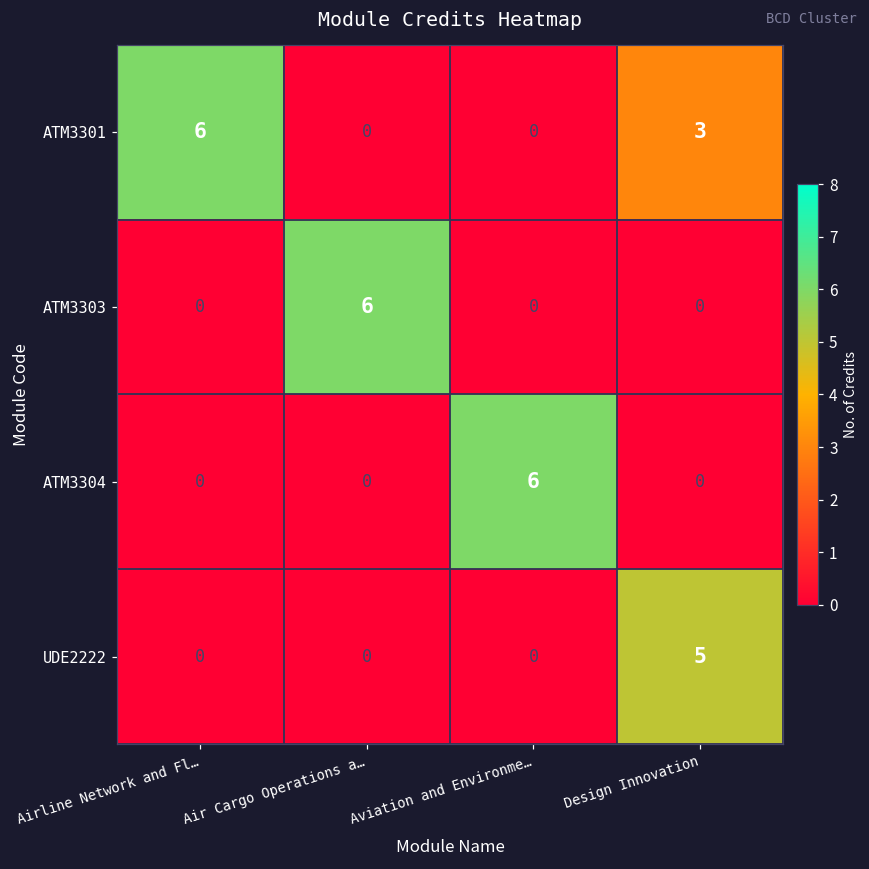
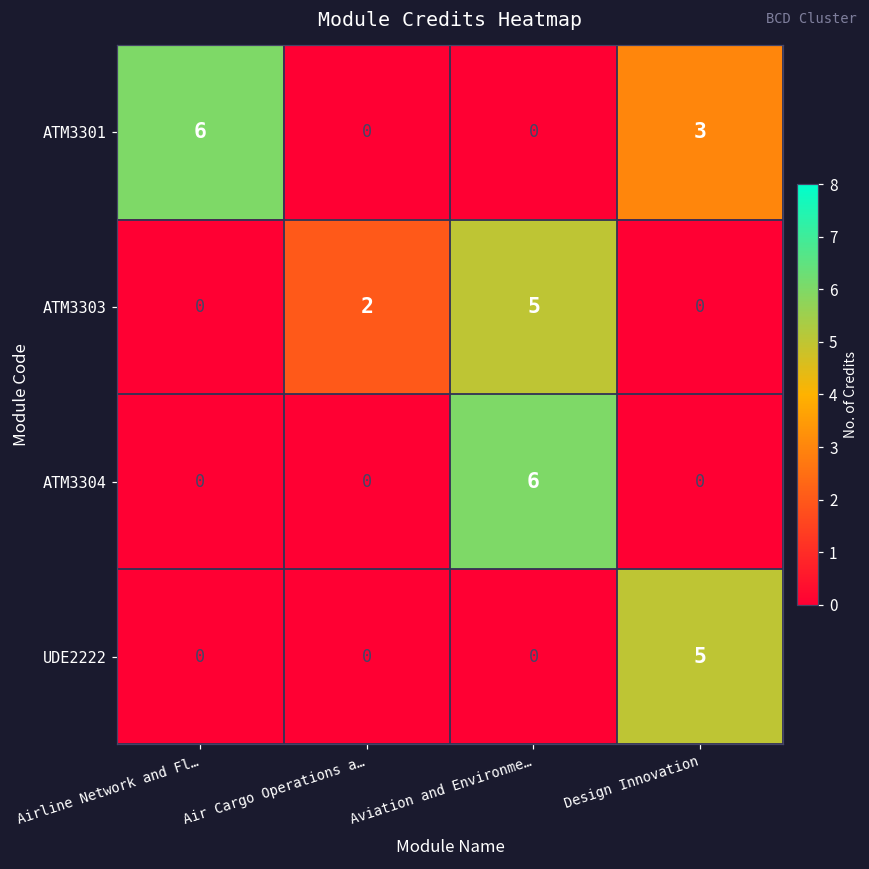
  {
    "ATM3301": {
      "Airline Network and Fl…": 6,
      "Air Cargo Operations a…": 0,
      "Aviation and Environme…": 0,
      "Design Innovation": 3
    },
    "ATM3303": {
      "Airline Network and Fl…": 0,
-     "Air Cargo Operations a…": 6,
-     "Aviation and Environme…": 0,
+     "Air Cargo Operations a…": 2,
+     "Aviation and Environme…": 5,
      "Design Innovation": 0
    },
    "ATM3304": {
      "Airline Network and Fl…": 0,
      "Air Cargo Operations a…": 0,
      "Aviation and Environme…": 6,
      "Design Innovation": 0
    },
    "UDE2222": {
      "Airline Network and Fl…": 0,
      "Air Cargo Operations a…": 0,
      "Aviation and Environme…": 0,
      "Design Innovation": 5
    }
  }
